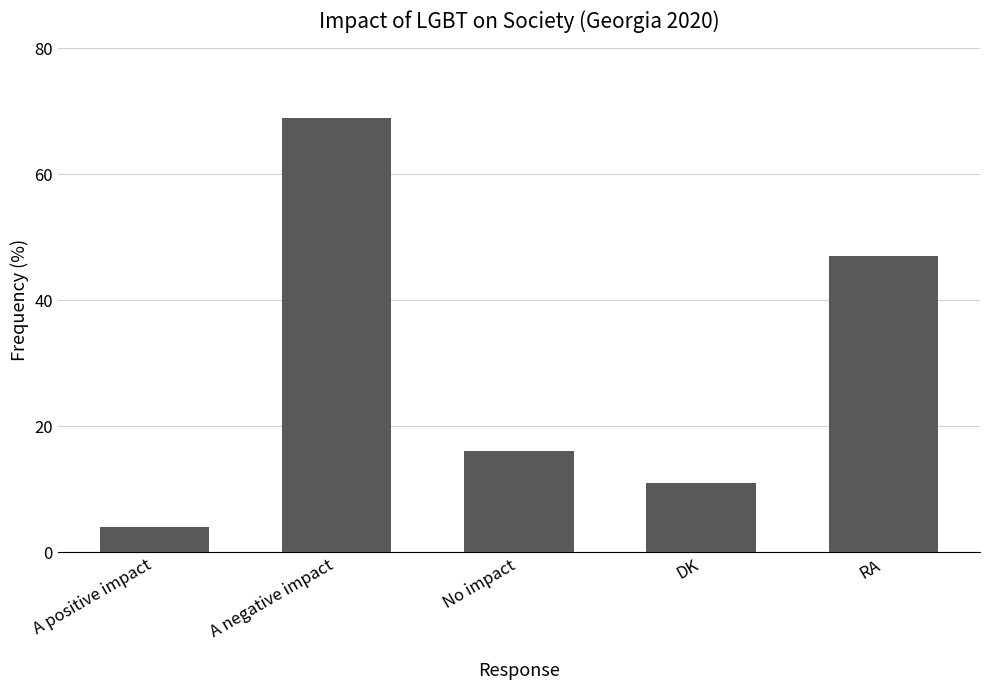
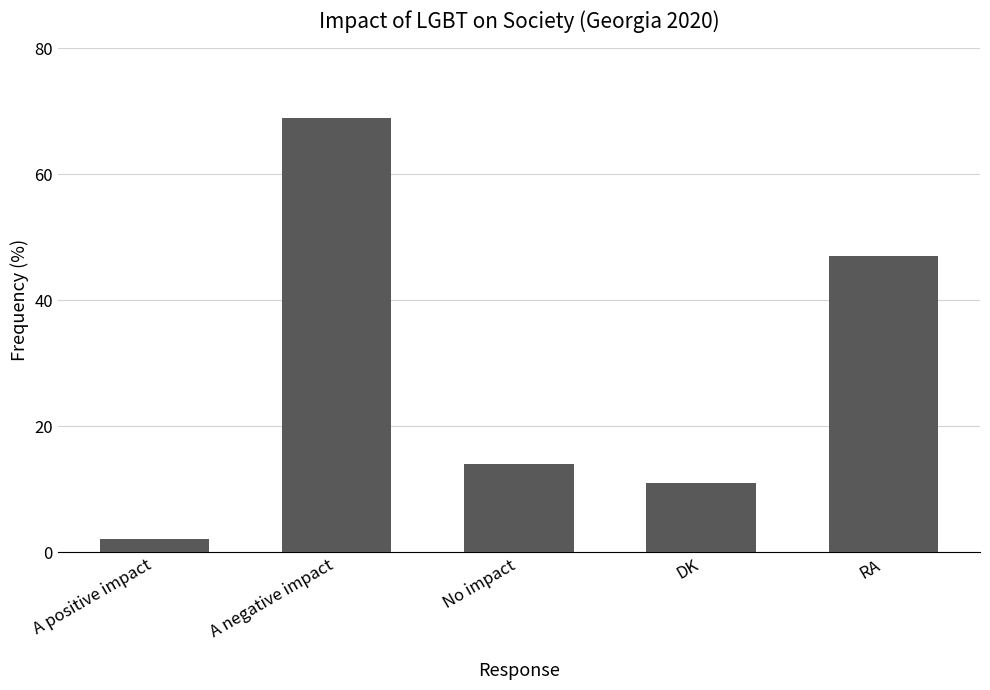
  {
-   "A positive impact": 4,
+   "A positive impact": 2,
    "A negative impact": 69,
-   "No impact": 16,
+   "No impact": 14,
    "DK": 11,
    "RA": 47
  }
